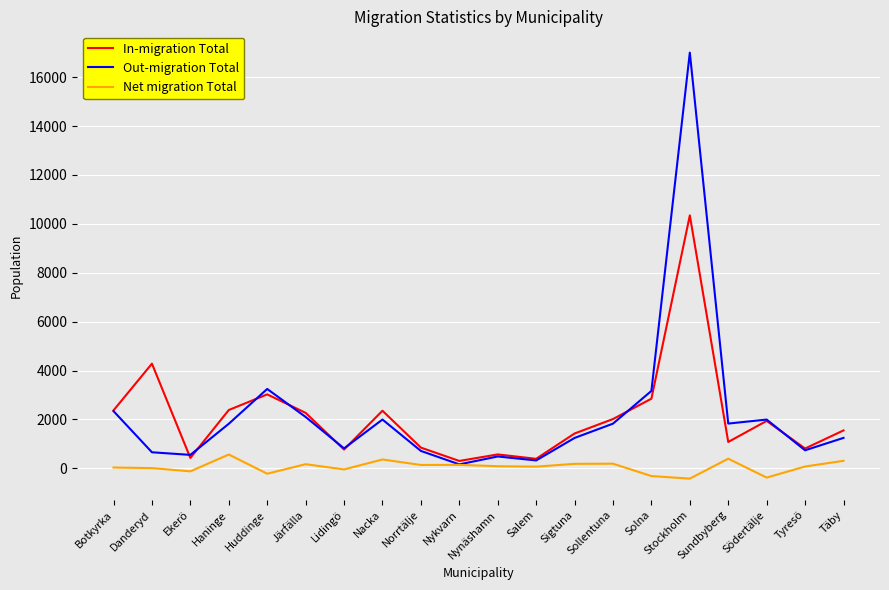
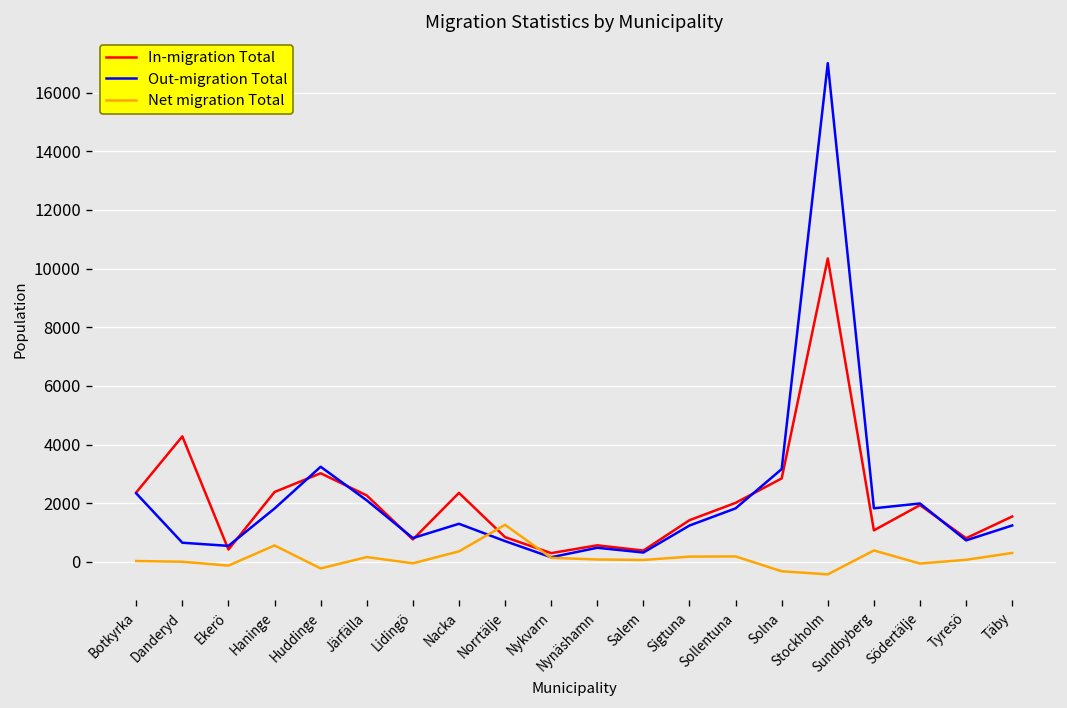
  {
    "In-migration Total": {
      "Danderyd": 4300,
      "Ekerö": 400,
      "Haninge": 2400,
      "Huddinge": 3000,
      "Järfälla": 2300,
      "Nacka": 2400,
      "Norrtälje": 800,
      "Nykvarn": 300,
      "Sigtuna": 1400,
      "Sollentuna": 2000,
      "Solna": 2800,
      "Stockholm": 10300,
      "Sundbyberg": 1100,
      "Täby": 1500
    },
    "Out-migration Total": {
      "Danderyd": 700,
      "Ekerö": 500,
      "Haninge": 1800,
      "Huddinge": 3200,
      "Järfälla": 2100,
-     "Nacka": 2000,
+     "Nacka": 1300,
      "Norrtälje": 700,
      "Sigtuna": 1200,
      "Sollentuna": 1800,
      "Solna": 3200,
      "Stockholm": 17000,
      "Sundbyberg": 1800,
      "Täby": 1200
    },
    "Net migration Total": {
      "Botkyrka": 0,
      "Danderyd": 0,
      "Ekerö": -100,
      "Haninge": 600,
      "Huddinge": -200,
      "Järfälla": 200,
      "Lidingö": 0,
      "Nacka": 400,
-     "Norrtälje": 100,
+     "Norrtälje": 1300,
      "Nynäshamn": 100,
      "Salem": 100,
      "Sigtuna": 200,
      "Sollentuna": 200,
      "Solna": -300,
      "Stockholm": -400,
      "Sundbyberg": 400,
-     "Södertälje": -400,
+     "Södertälje": -100,
      "Tyresö": 100,
      "Täby": 300
    }
  }
